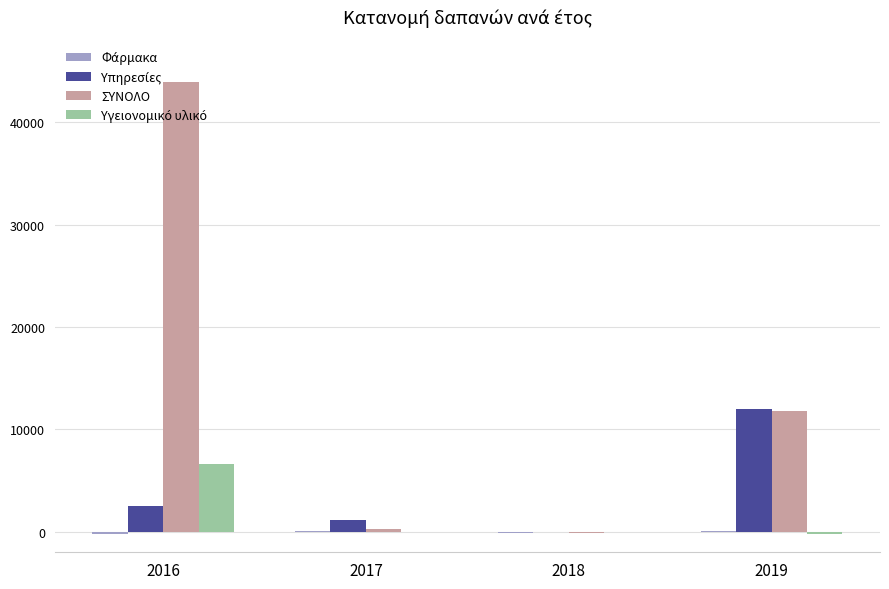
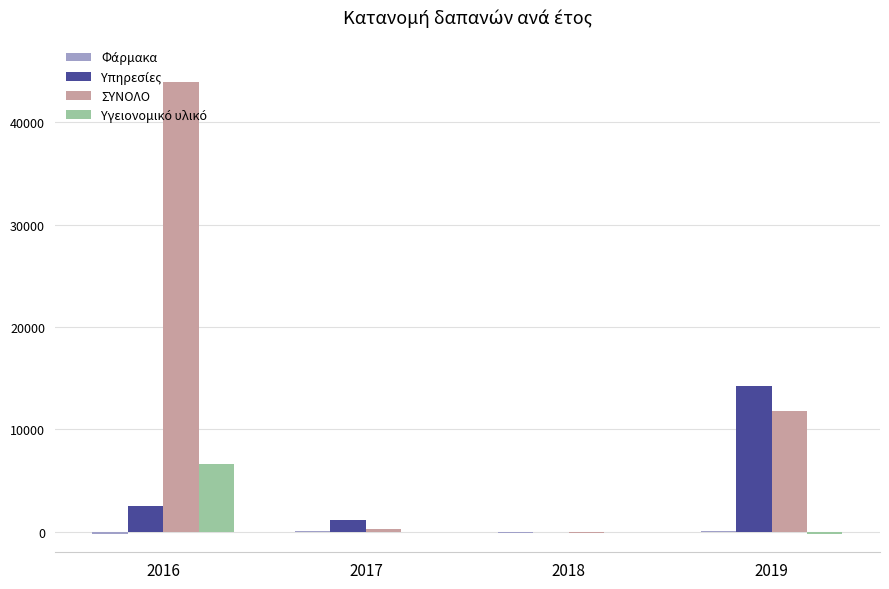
  {
    "Υπηρεσίες": {
      "2016": 2500,
      "2017": 1200,
      "2018": 0,
-     "2019": 12000
+     "2019": 14300
    }
  }
